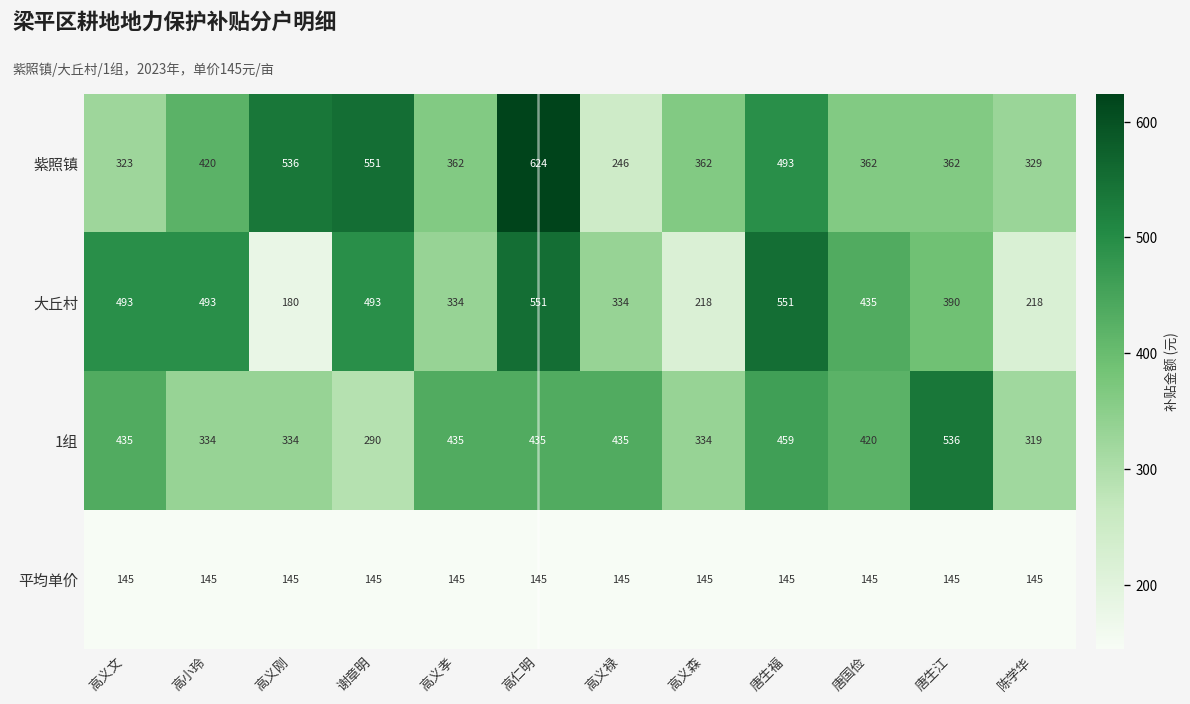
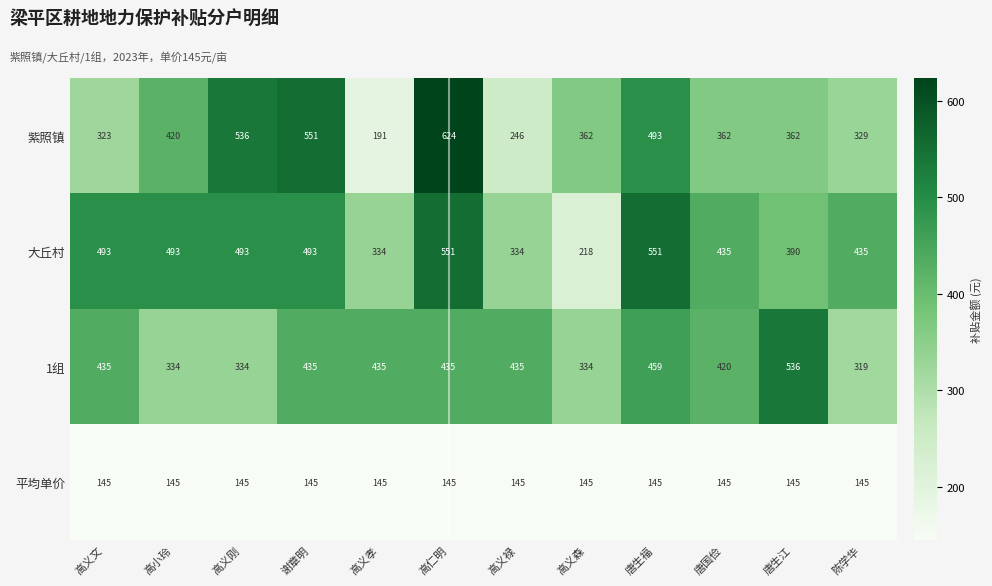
  {
    "紫照镇": {
      "高义文": 323,
      "高小玲": 420,
      "高义刚": 536,
      "谢章明": 551,
-     "高义孝": 362,
+     "高义孝": 191,
      "高仁明": 624,
      "高义禄": 246,
      "高义森": 362,
      "唐生福": 493,
      "唐国俭": 362,
      "唐生江": 362,
      "陈学华": 329
    },
    "大丘村": {
      "高义文": 493,
      "高小玲": 493,
-     "高义刚": 180,
+     "高义刚": 493,
      "谢章明": 493,
      "高义孝": 334,
      "高仁明": 551,
      "高义禄": 334,
      "高义森": 218,
      "唐生福": 551,
      "唐国俭": 435,
      "唐生江": 390,
-     "陈学华": 218
+     "陈学华": 435
    },
    "1组": {
      "高义文": 435,
      "高小玲": 334,
      "高义刚": 334,
-     "谢章明": 290,
+     "谢章明": 435,
      "高义孝": 435,
      "高仁明": 435,
      "高义禄": 435,
      "高义森": 334,
      "唐生福": 459,
      "唐国俭": 420,
      "唐生江": 536,
      "陈学华": 319
    },
    "平均单价": {
      "高义文": 145,
      "高小玲": 145,
      "高义刚": 145,
      "谢章明": 145,
      "高义孝": 145,
      "高仁明": 145,
      "高义禄": 145,
      "高义森": 145,
      "唐生福": 145,
      "唐国俭": 145,
      "唐生江": 145,
      "陈学华": 145
    }
  }
